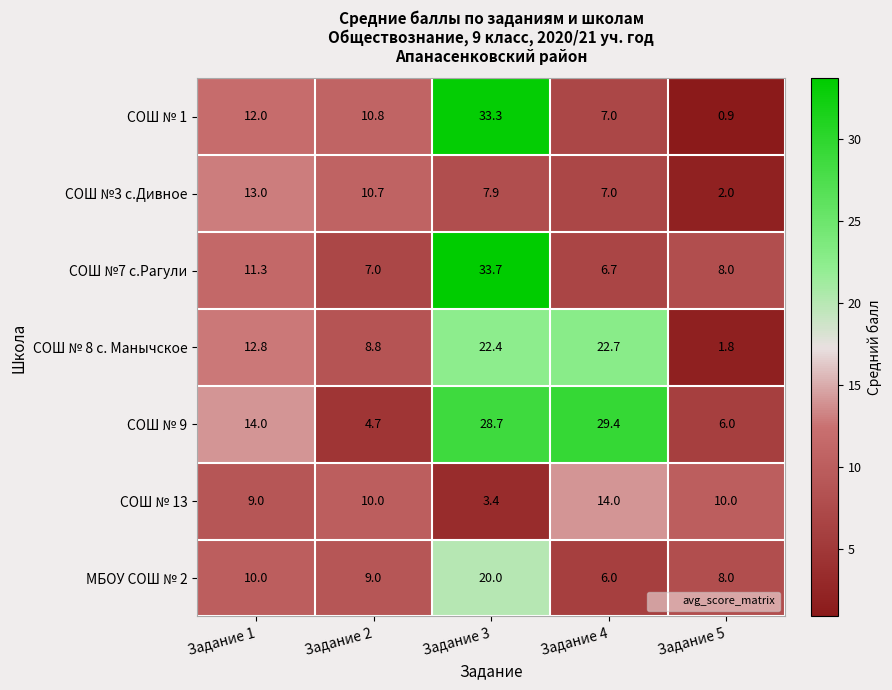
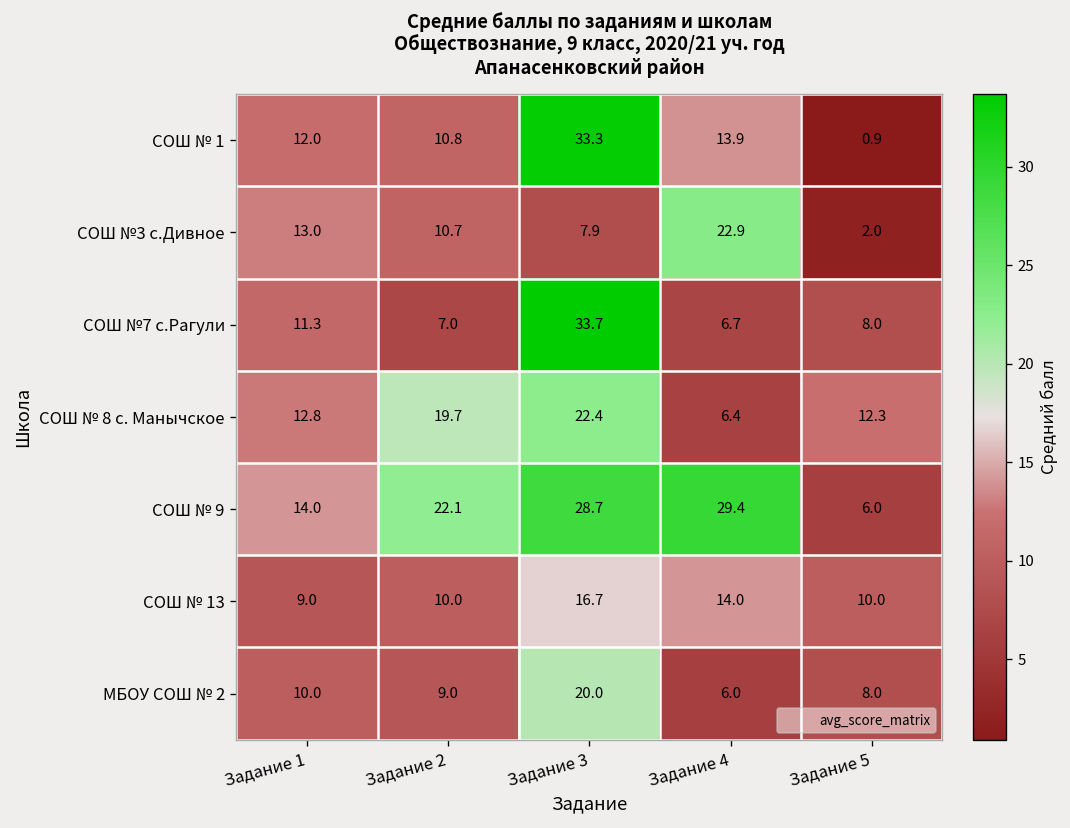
  {
    "СОШ № 1": {
      "Задание 1": 12.0,
      "Задание 2": 10.8,
      "Задание 3": 33.3,
-     "Задание 4": 7.0,
+     "Задание 4": 13.9,
      "Задание 5": 0.9
    },
    "СОШ №3 с.Дивное": {
      "Задание 1": 13.0,
      "Задание 2": 10.7,
      "Задание 3": 7.9,
-     "Задание 4": 7.0,
+     "Задание 4": 22.9,
      "Задание 5": 2.0
    },
    "СОШ №7 с.Рагули": {
      "Задание 1": 11.3,
      "Задание 2": 7.0,
      "Задание 3": 33.7,
      "Задание 4": 6.7,
      "Задание 5": 8.0
    },
    "СОШ № 8 с. Манычское": {
      "Задание 1": 12.8,
-     "Задание 2": 8.8,
+     "Задание 2": 19.7,
      "Задание 3": 22.4,
-     "Задание 4": 22.7,
-     "Задание 5": 1.8
+     "Задание 4": 6.4,
+     "Задание 5": 12.3
    },
    "СОШ № 9": {
      "Задание 1": 14.0,
-     "Задание 2": 4.7,
+     "Задание 2": 22.1,
      "Задание 3": 28.7,
      "Задание 4": 29.4,
      "Задание 5": 6.0
    },
    "СОШ № 13": {
      "Задание 1": 9.0,
      "Задание 2": 10.0,
-     "Задание 3": 3.4,
+     "Задание 3": 16.7,
      "Задание 4": 14.0,
      "Задание 5": 10.0
    },
    "МБОУ СОШ № 2": {
      "Задание 1": 10.0,
      "Задание 2": 9.0,
      "Задание 3": 20.0,
      "Задание 4": 6.0,
      "Задание 5": 8.0
    }
  }
